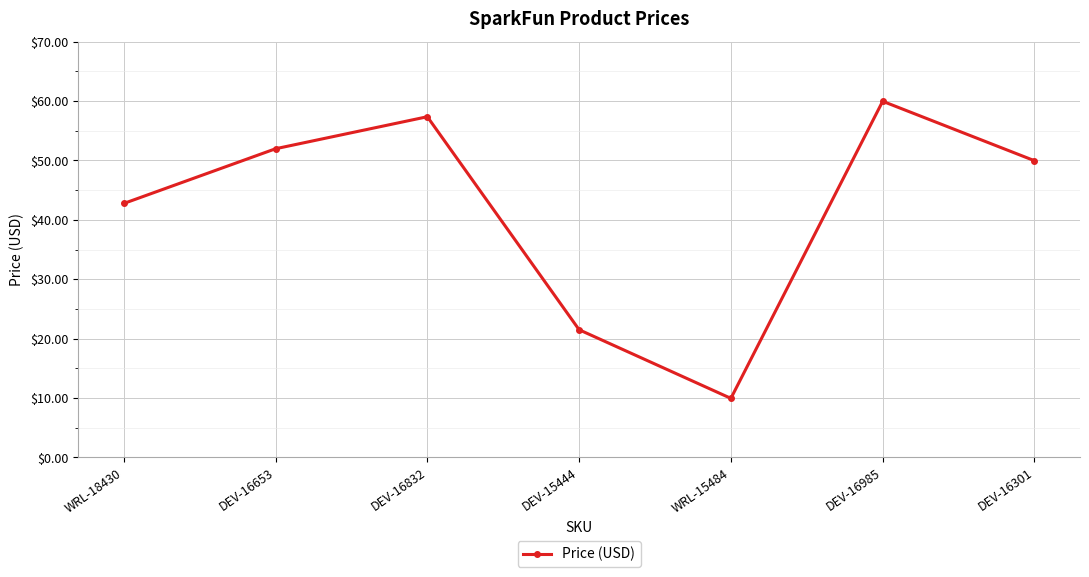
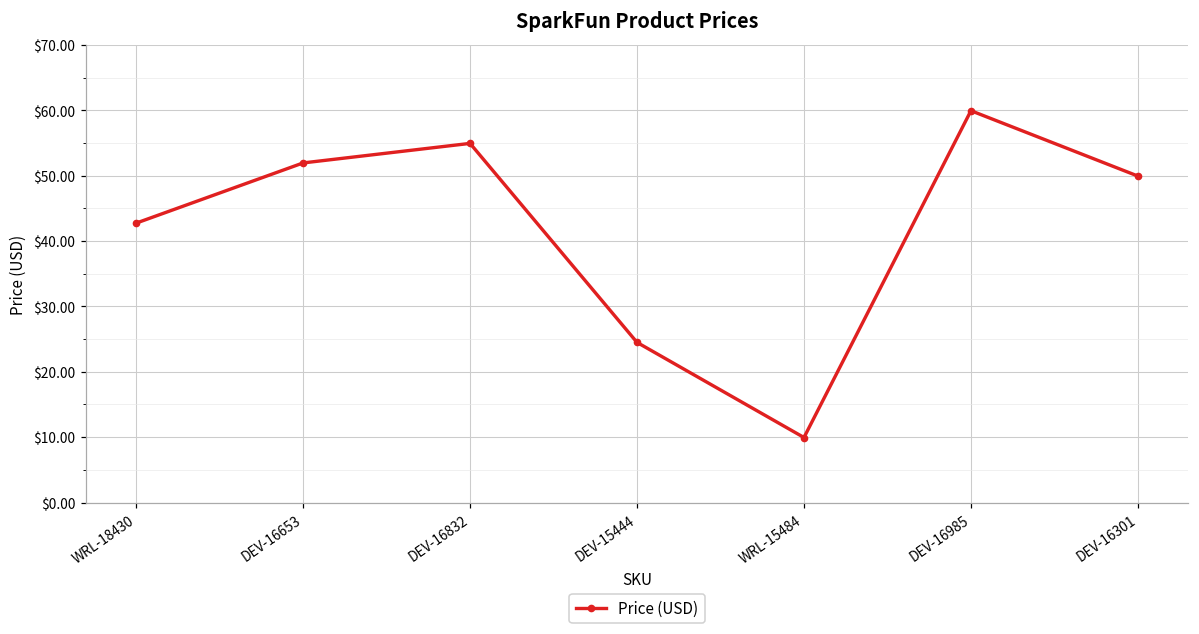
  {
    "WRL-18430": "$43",
    "DEV-16653": "$52",
-   "DEV-16832": "$57",
-   "DEV-15444": "$22",
+   "DEV-16832": "$55",
+   "DEV-15444": "$25",
    "WRL-15484": "$10",
    "DEV-16985": "$60",
    "DEV-16301": "$50"
  }
